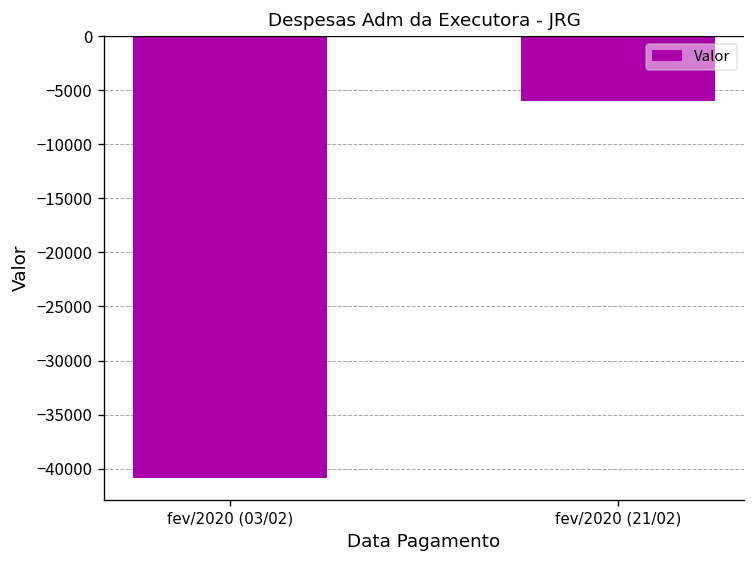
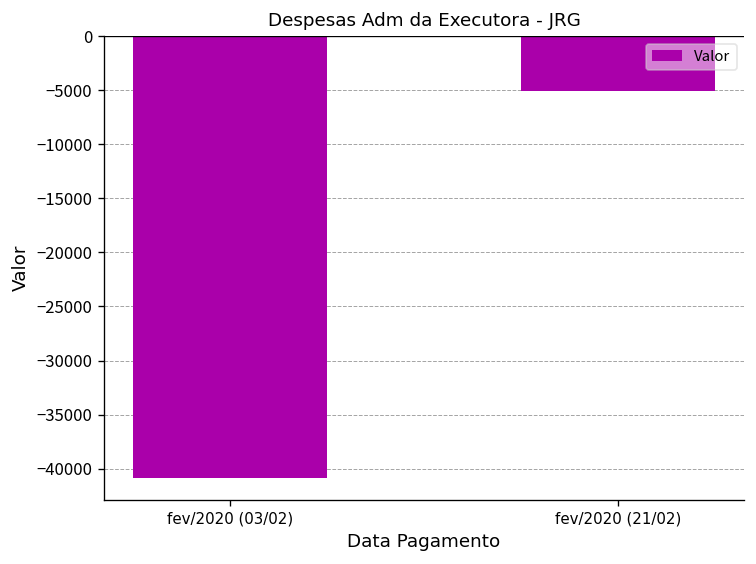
  {
    "fev/2020 (03/02)": -41000,
-   "fev/2020 (21/02)": -6000
+   "fev/2020 (21/02)": -5000
  }
